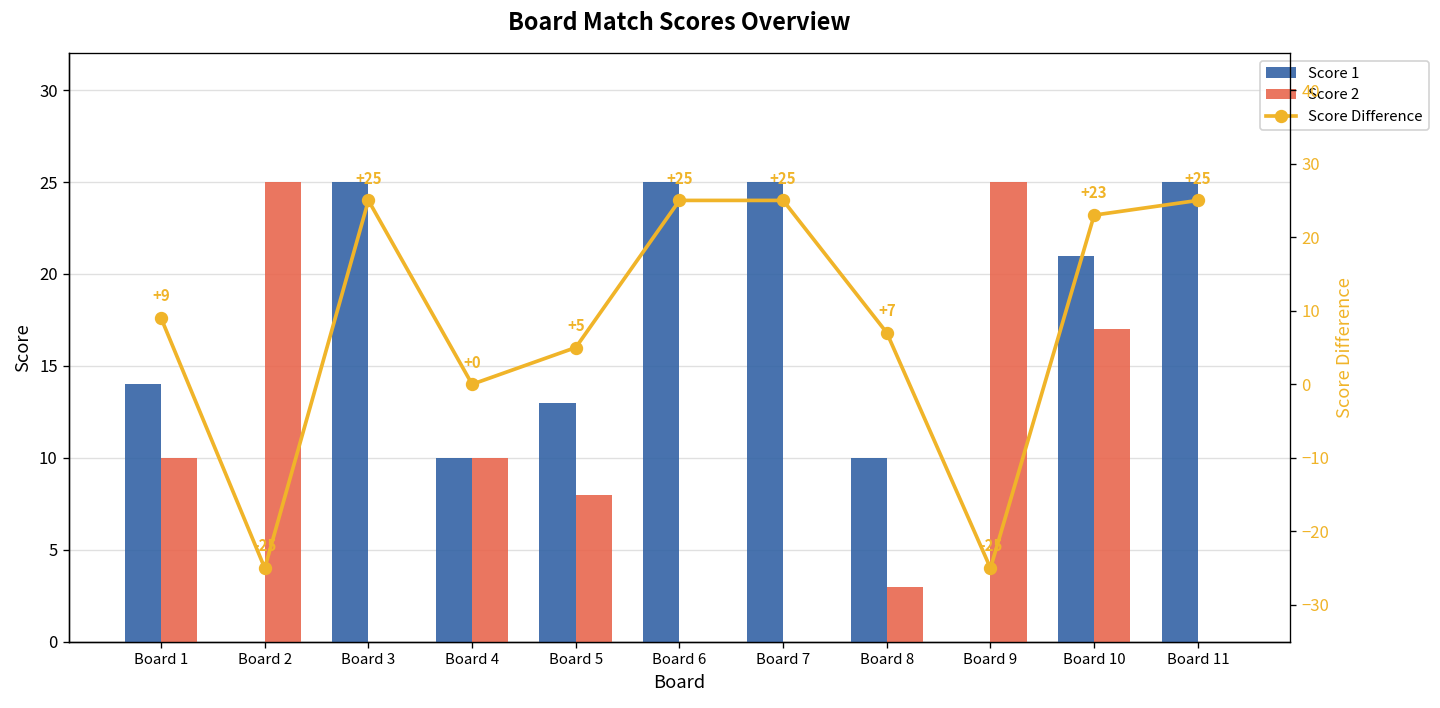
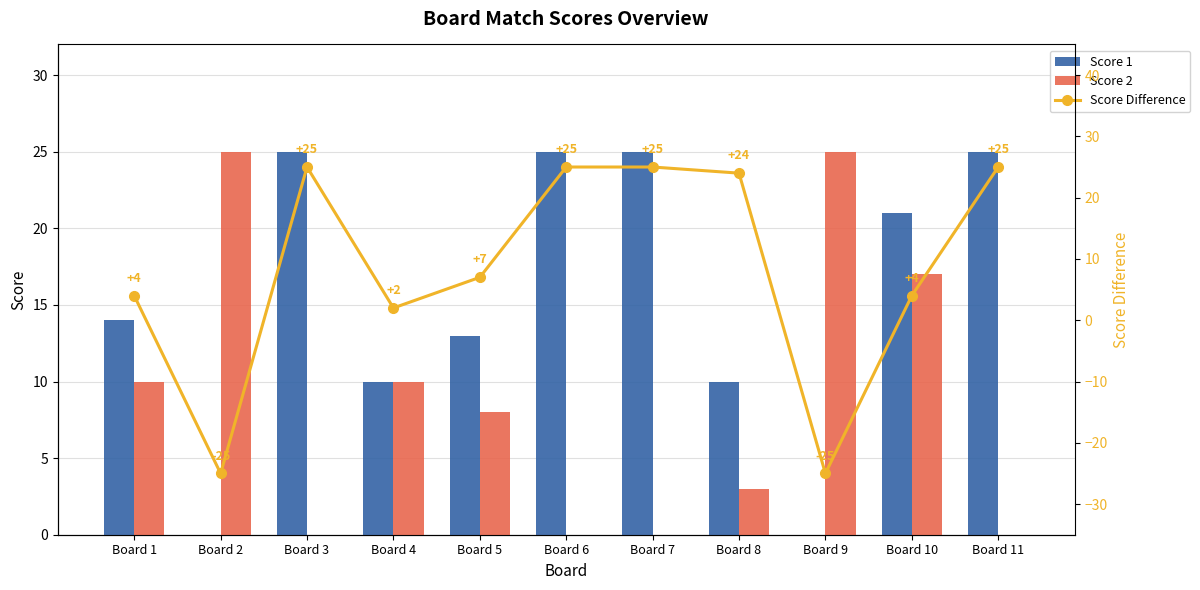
  {
    "Score 1": {
      "Board 3": "+25",
      "Board 6": "+25",
      "Board 7": "+25",
      "Board 11": "+25"
    },
    "Score Difference": {
-     "Board 1": "+9",
+     "Board 1": "+4",
      "Board 2": "-25",
-     "Board 4": "+0",
-     "Board 5": "+5",
-     "Board 8": "+7",
+     "Board 4": "+2",
+     "Board 5": "+7",
+     "Board 8": "+24",
      "Board 9": "-25",
-     "Board 10": "+23"
+     "Board 10": "+4"
    }
  }
